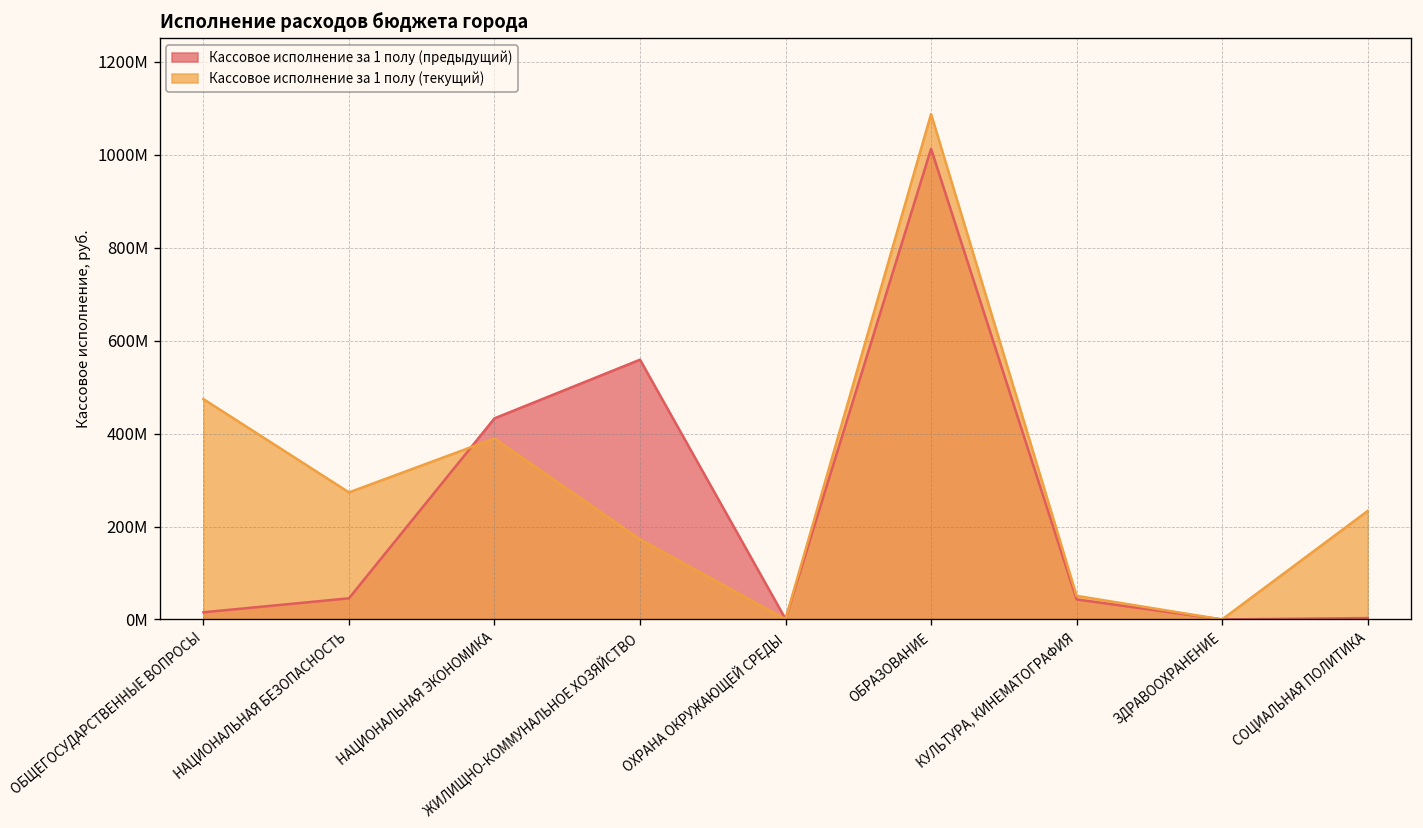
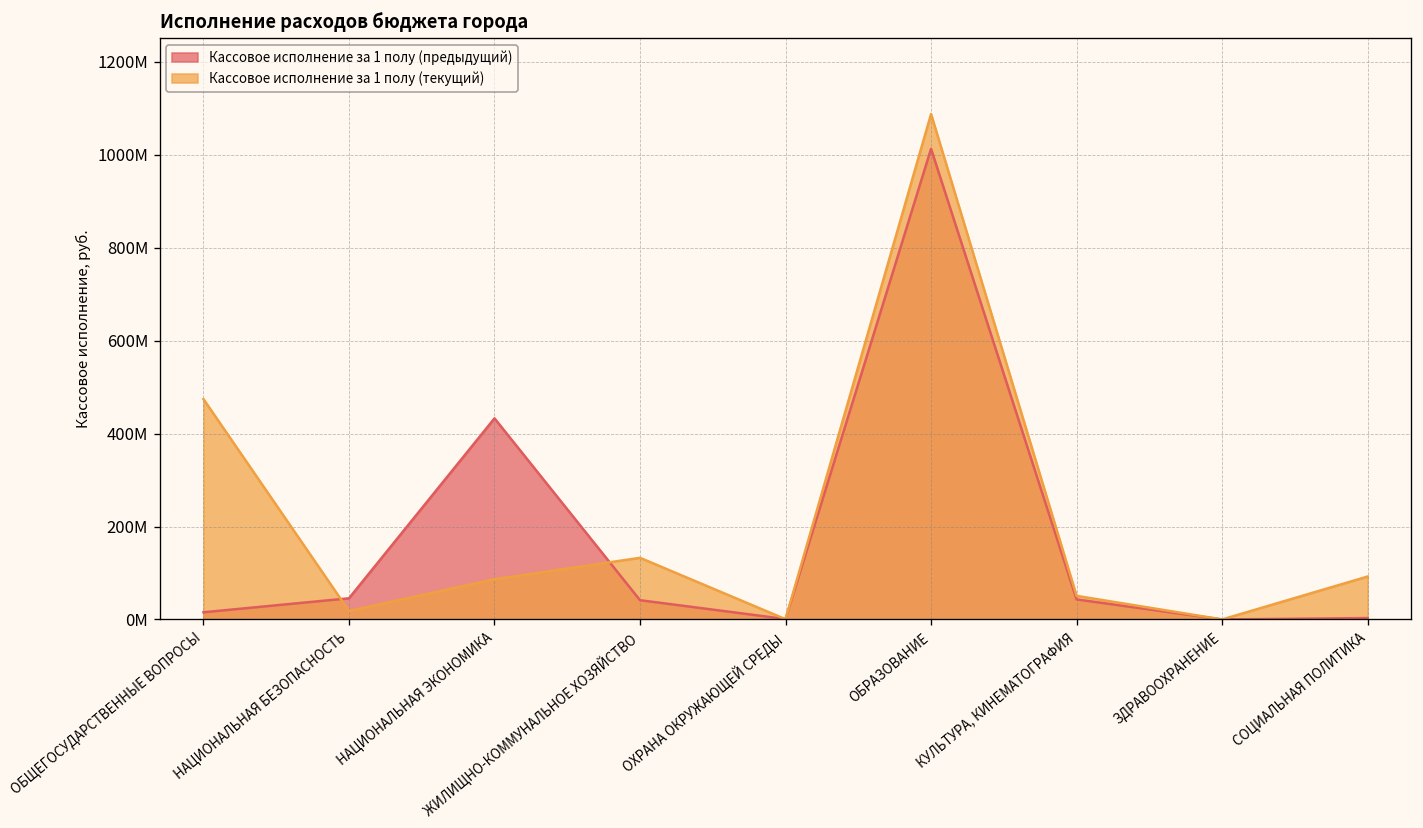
  {
    "Кассовое исполнение за 1 полу (предыдущий)": {
      "ОБЩЕГОСУДАРСТВЕННЫЕ ВОПРОСЫ": 20000000,
      "НАЦИОНАЛЬНАЯ БЕЗОПАСНОСТЬ": 50000000,
      "НАЦИОНАЛЬНАЯ ЭКОНОМИКА": 430000000,
-     "ЖИЛИЩНО-КОММУНАЛЬНОЕ ХОЗЯЙСТВО": 560000000,
+     "ЖИЛИЩНО-КОММУНАЛЬНОЕ ХОЗЯЙСТВО": 40000000,
      "ОБРАЗОВАНИЕ": 1010000000,
      "КУЛЬТУРА, КИНЕМАТОГРАФИЯ": 40000000,
      "СОЦИАЛЬНАЯ ПОЛИТИКА": 0
    },
    "Кассовое исполнение за 1 полу (текущий)": {
      "ОБЩЕГОСУДАРСТВЕННЫЕ ВОПРОСЫ": 470000000,
-     "НАЦИОНАЛЬНАЯ БЕЗОПАСНОСТЬ": 270000000,
-     "НАЦИОНАЛЬНАЯ ЭКОНОМИКА": 390000000,
-     "ЖИЛИЩНО-КОММУНАЛЬНОЕ ХОЗЯЙСТВО": 170000000,
+     "НАЦИОНАЛЬНАЯ БЕЗОПАСНОСТЬ": 20000000,
+     "НАЦИОНАЛЬНАЯ ЭКОНОМИКА": 90000000,
+     "ЖИЛИЩНО-КОММУНАЛЬНОЕ ХОЗЯЙСТВО": 130000000,
      "ОБРАЗОВАНИЕ": 1090000000,
      "КУЛЬТУРА, КИНЕМАТОГРАФИЯ": 50000000,
-     "СОЦИАЛЬНАЯ ПОЛИТИКА": 230000000
+     "СОЦИАЛЬНАЯ ПОЛИТИКА": 90000000
    }
  }
